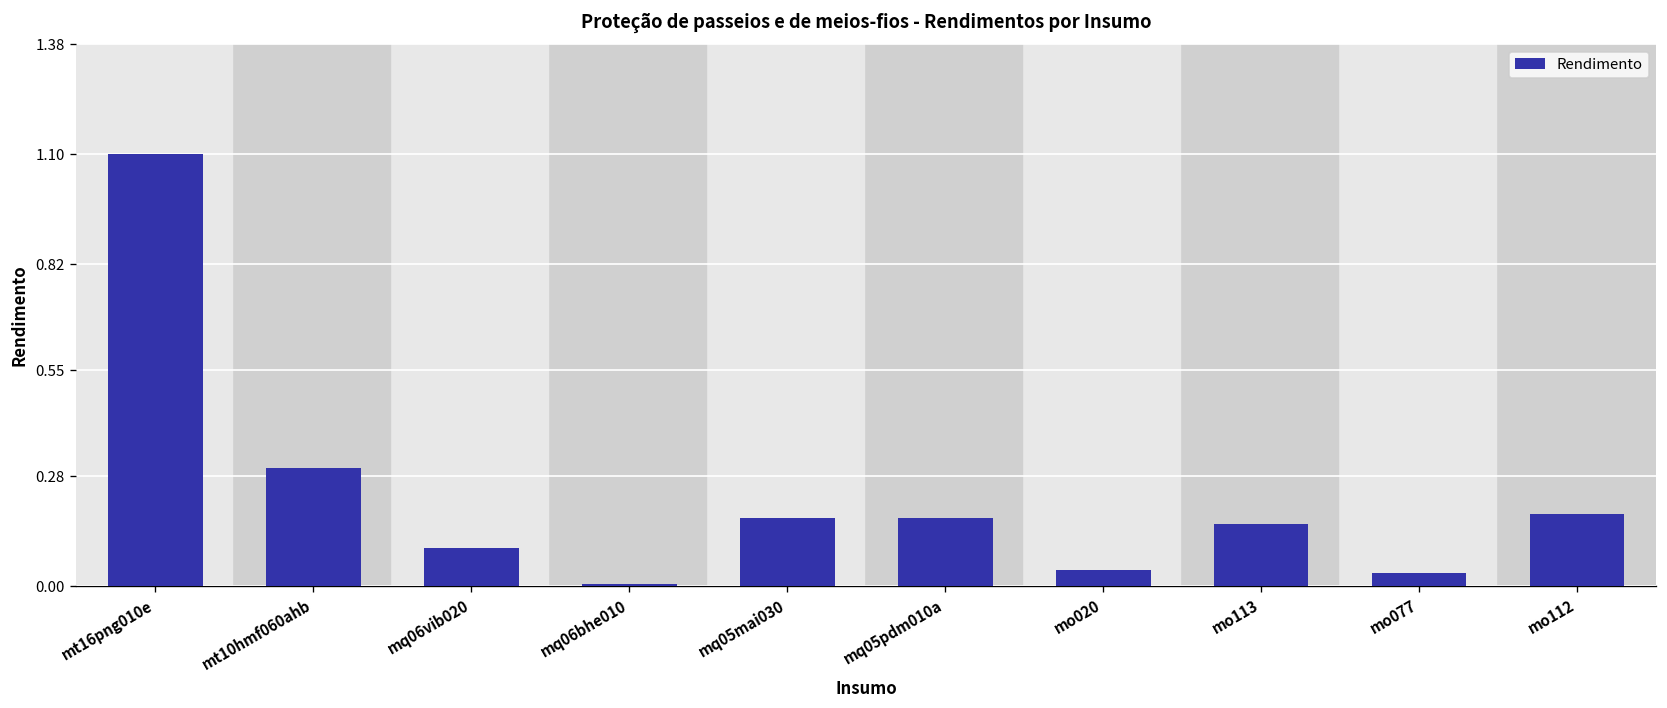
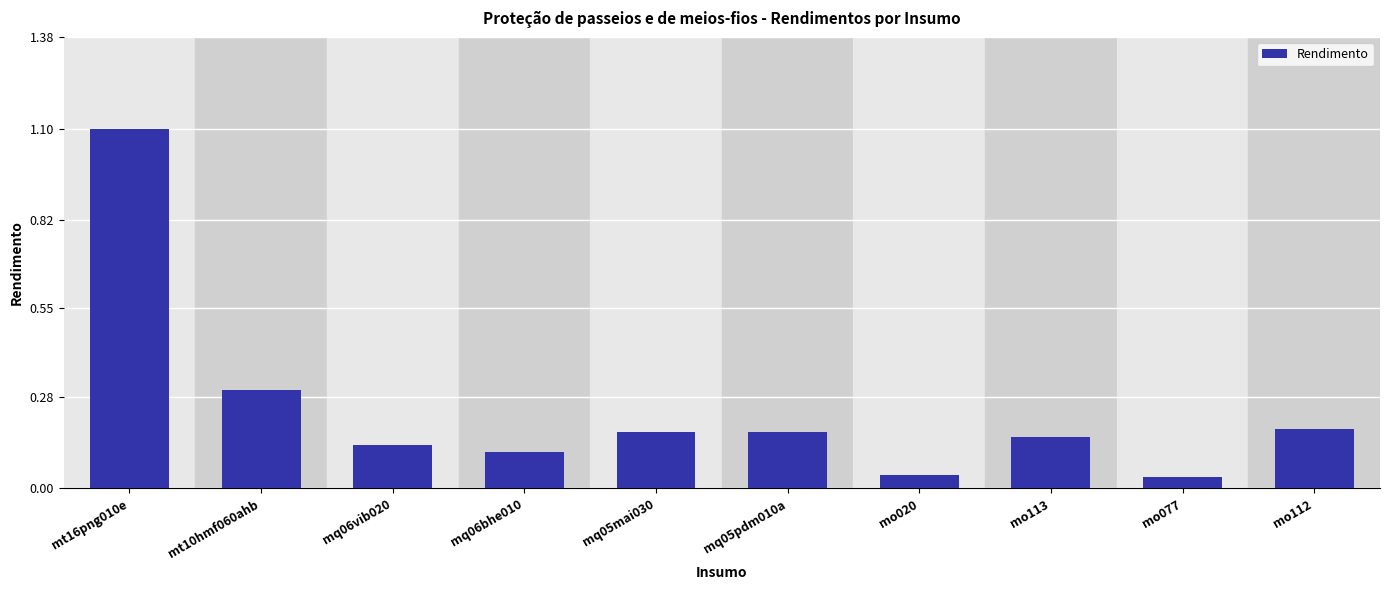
  {
    "mt16png010e": 1.10,
    "mt10hmf060ahb": 0.30,
-   "mq06vib020": 0.10,
-   "mq06bhe010": 0.01,
+   "mq06vib020": 0.13,
+   "mq06bhe010": 0.11,
    "mq05mai030": 0.17,
    "mq05pdm010a": 0.17,
    "mo020": 0.04,
    "mo113": 0.16,
    "mo077": 0.03,
    "mo112": 0.18
  }
